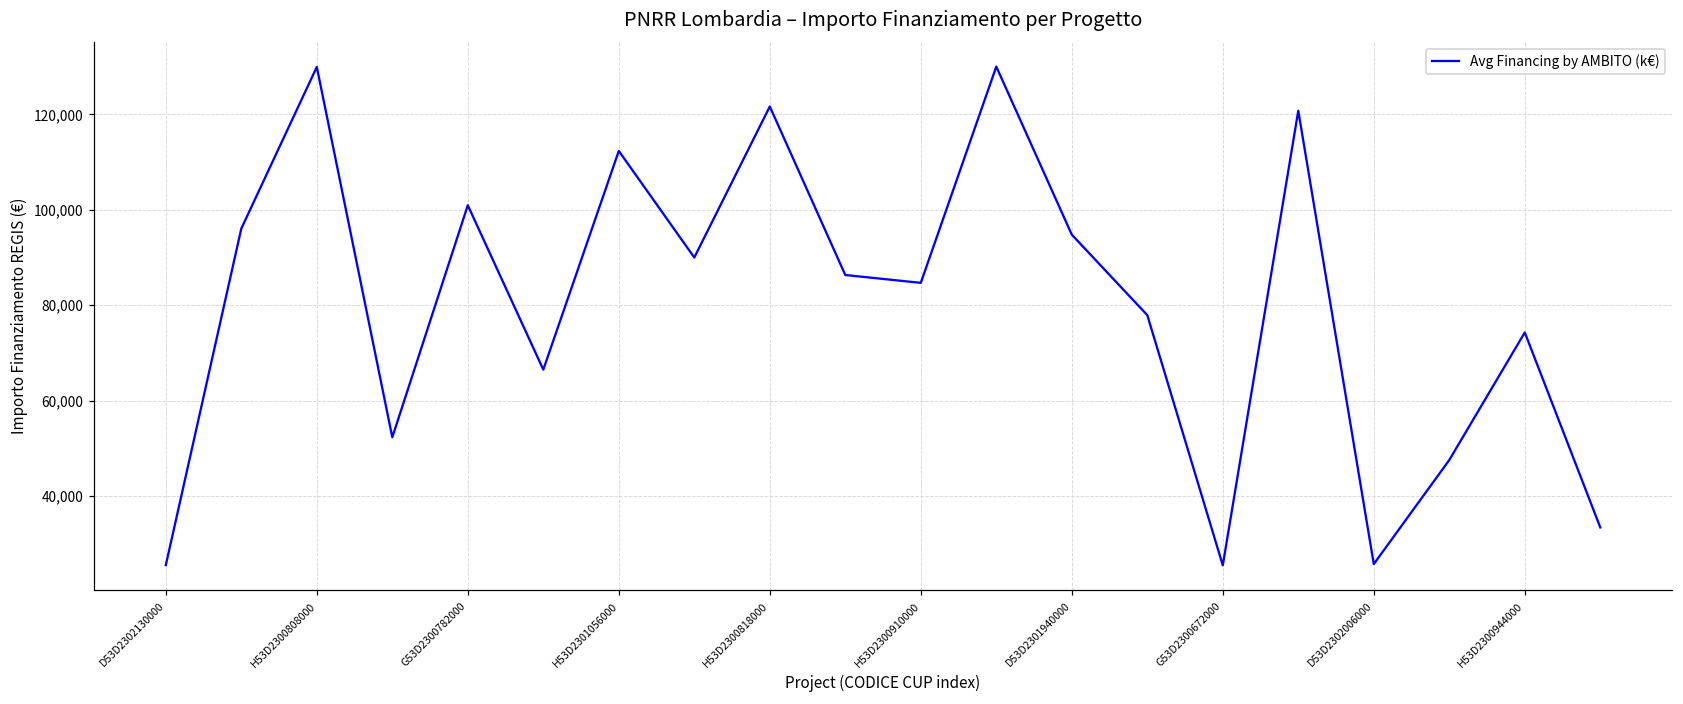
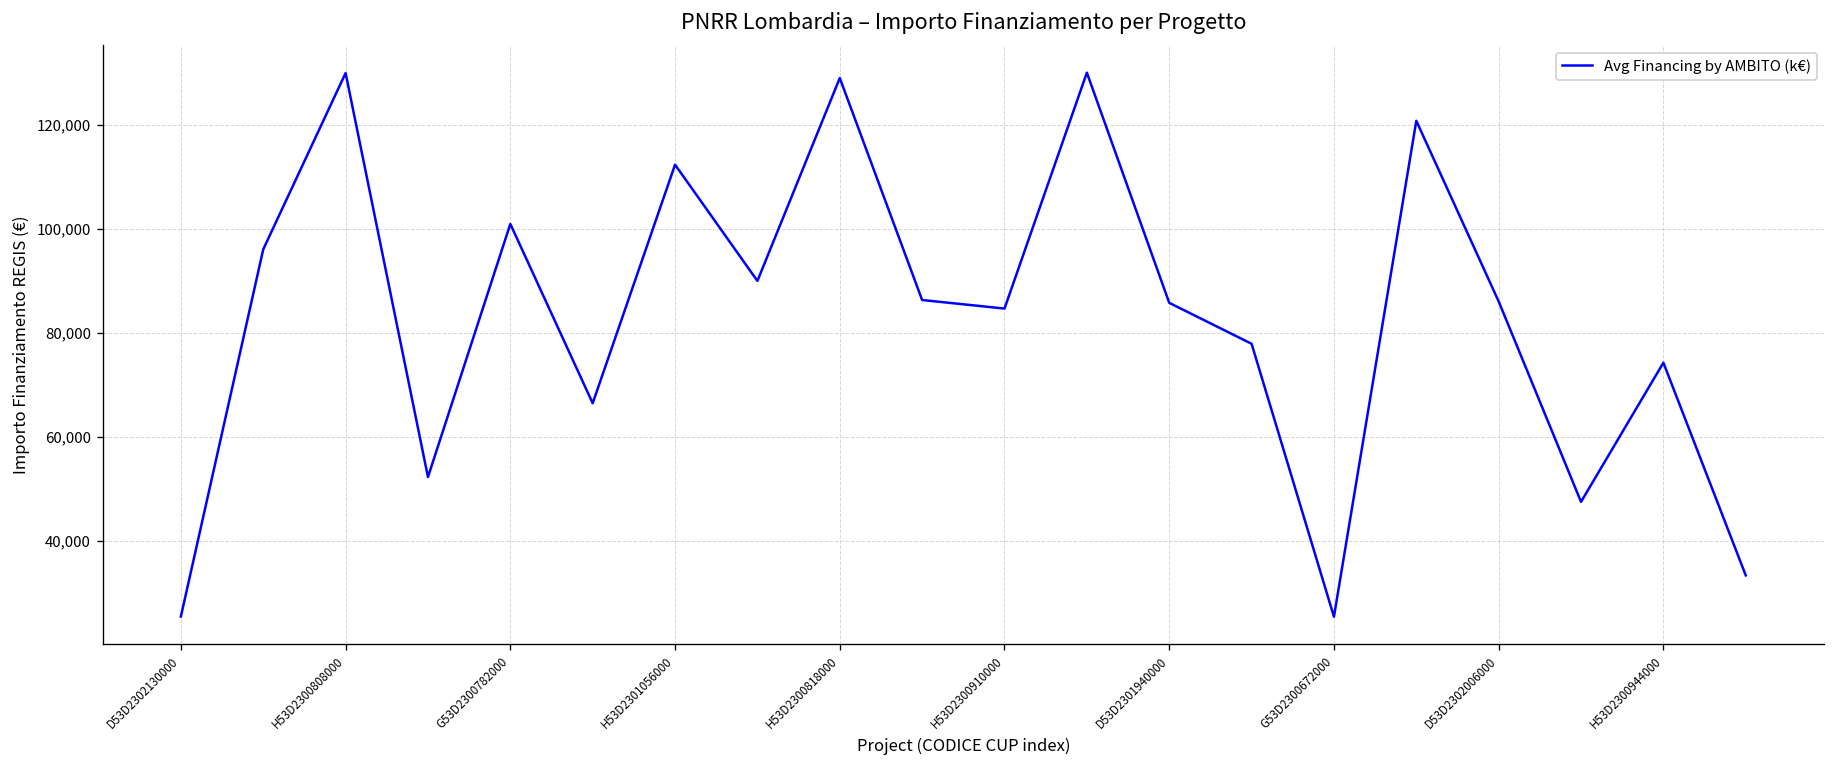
  {
    "D53D2302130000": "26,000",
    "H53D2300808000": "130,000",
    "G53D2300782000": "101,000",
    "H53D2301056000": "112,000",
-   "H53D2300818000": "122,000",
+   "H53D2300818000": "129,000",
    "H53D2300910000": "85,000",
-   "D53D2301940000": "95,000",
+   "D53D2301940000": "86,000",
    "G53D2300672000": "26,000",
-   "D53D2302006000": "26,000",
+   "D53D2302006000": "86,000",
    "H53D2300944000": "74,000"
  }
